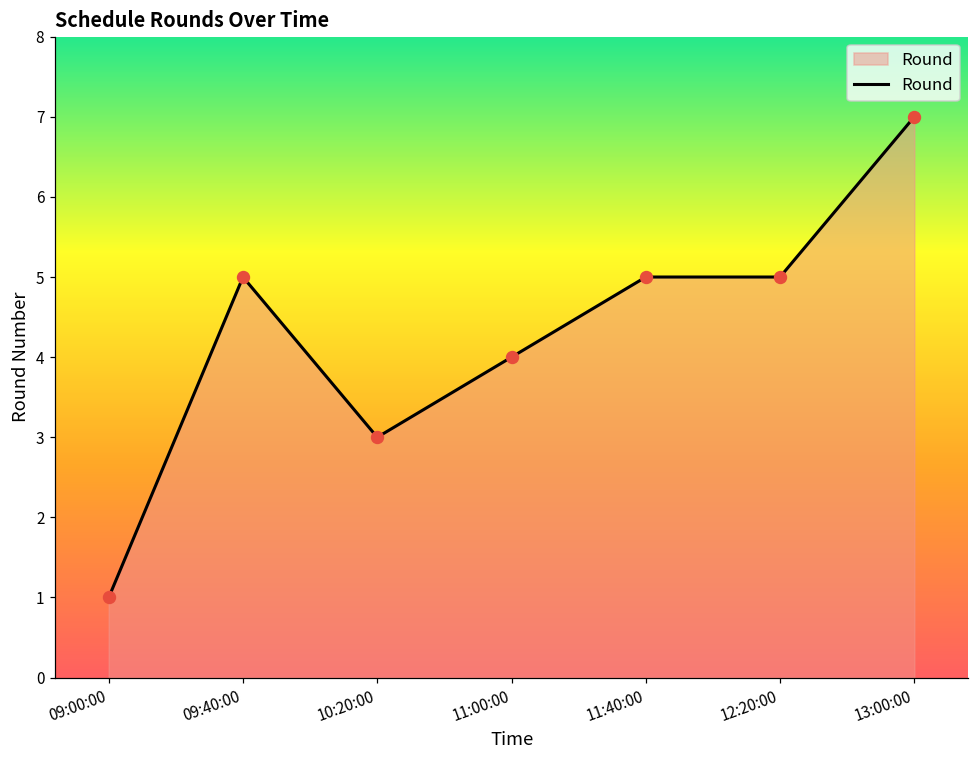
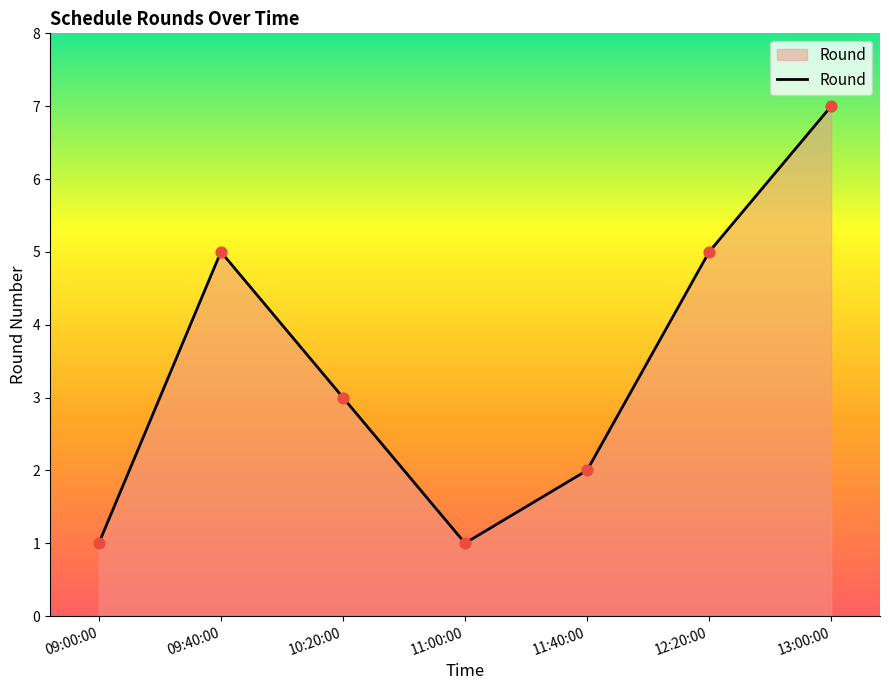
  {
    "09:00:00": 1,
    "09:40:00": 5,
    "10:20:00": 3,
-   "11:00:00": 4,
-   "11:40:00": 5,
+   "11:00:00": 1,
+   "11:40:00": 2,
    "12:20:00": 5,
    "13:00:00": 7
  }
